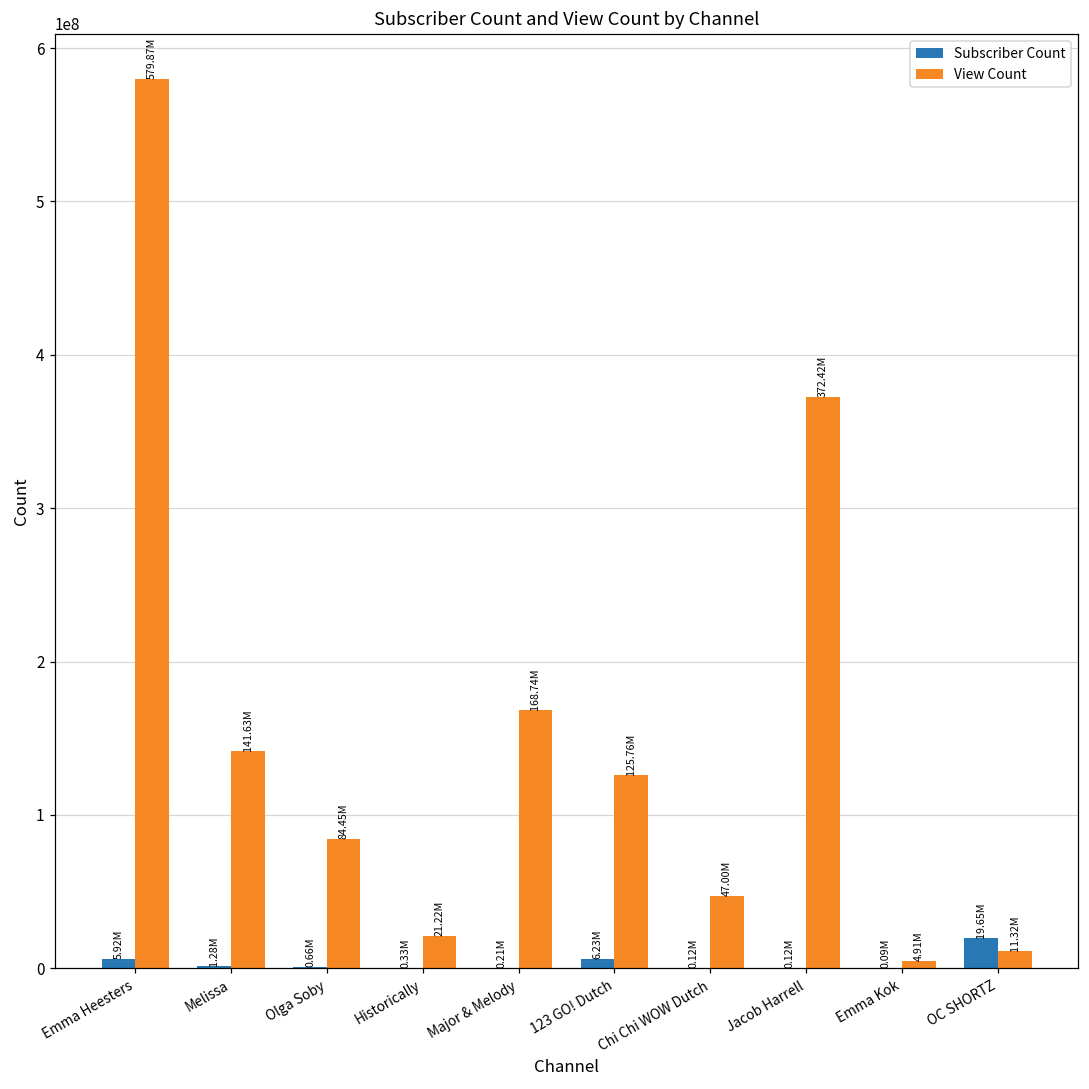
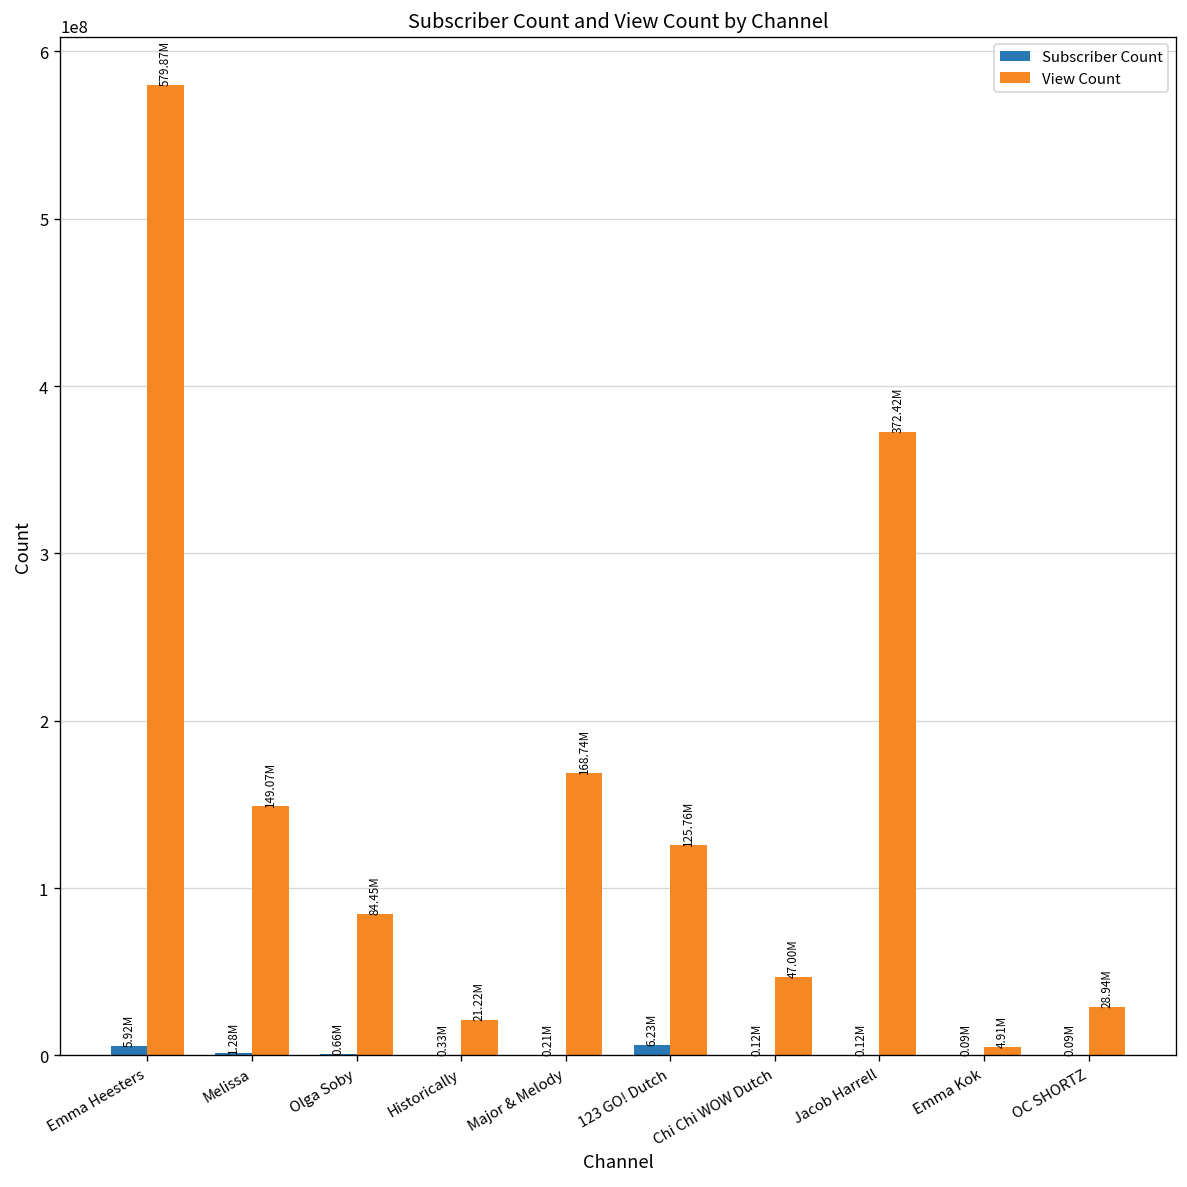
  {
    "Subscriber Count": {
      "Emma Heesters": "5.92M",
      "Melissa": "1.28M",
      "Olga Soby": "0.66M",
      "Historically": "0.33M",
      "Major & Melody": "0.21M",
      "123 GO! Dutch": "6.23M",
      "Chi Chi WOW Dutch": "0.12M",
      "Jacob Harrell": "0.12M",
      "Emma Kok": "0.09M",
-     "OC SHORTZ": "19.65M"
+     "OC SHORTZ": "0.09M"
    },
    "View Count": {
      "Emma Heesters": "579.87M",
-     "Melissa": "141.63M",
+     "Melissa": "149.07M",
      "Olga Soby": "84.45M",
      "Historically": "21.22M",
      "Major & Melody": "168.74M",
      "123 GO! Dutch": "125.76M",
      "Chi Chi WOW Dutch": "47.00M",
      "Jacob Harrell": "372.42M",
      "Emma Kok": "4.91M",
-     "OC SHORTZ": "11.32M"
+     "OC SHORTZ": "28.94M"
    }
  }
